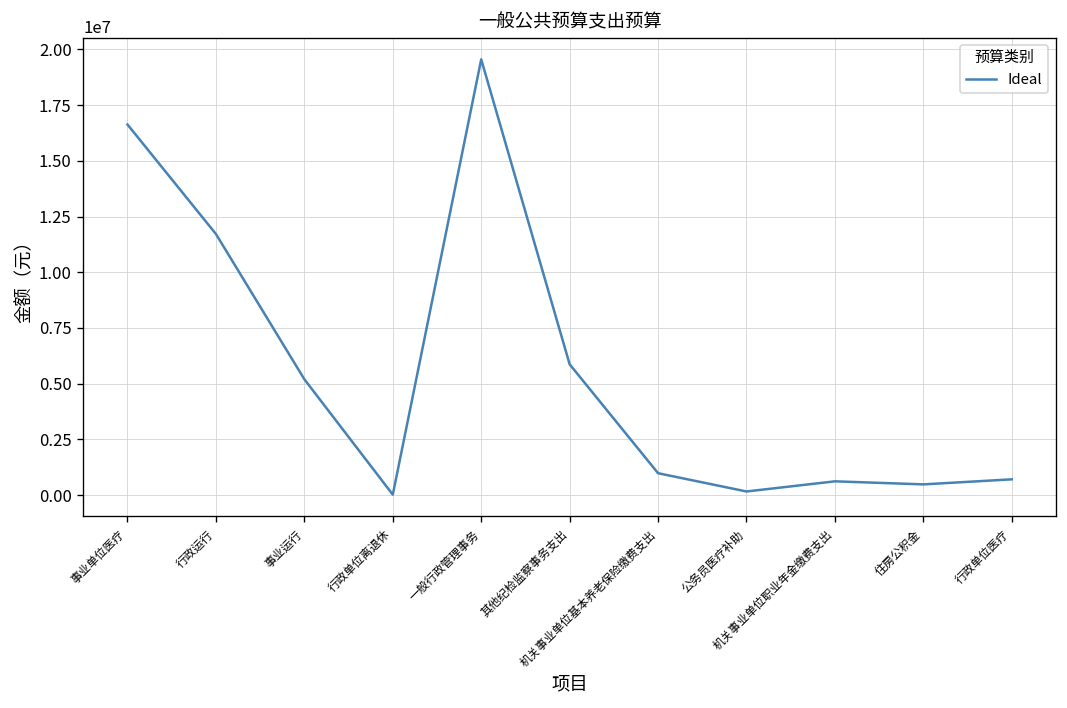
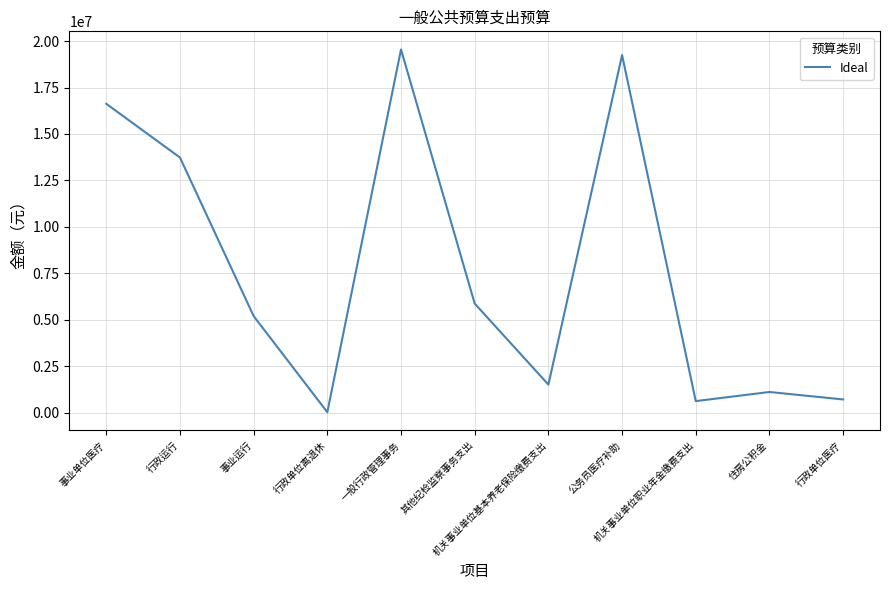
  {
    "事业单位医疗": 16600000,
-   "行政运行": 11700000,
+   "行政运行": 13700000,
    "事业运行": 5200000,
    "行政单位离退休": 0,
    "一般行政管理事务": 19600000,
    "其他纪检监察事务支出": 5900000,
-   "机关事业单位基本养老保险缴费支出": 1000000,
-   "公务员医疗补助": 200000,
+   "机关事业单位基本养老保险缴费支出": 1500000,
+   "公务员医疗补助": 19200000,
    "机关事业单位职业年金缴费支出": 600000,
-   "住房公积金": 500000,
+   "住房公积金": 1100000,
    "行政单位医疗": 700000
  }
